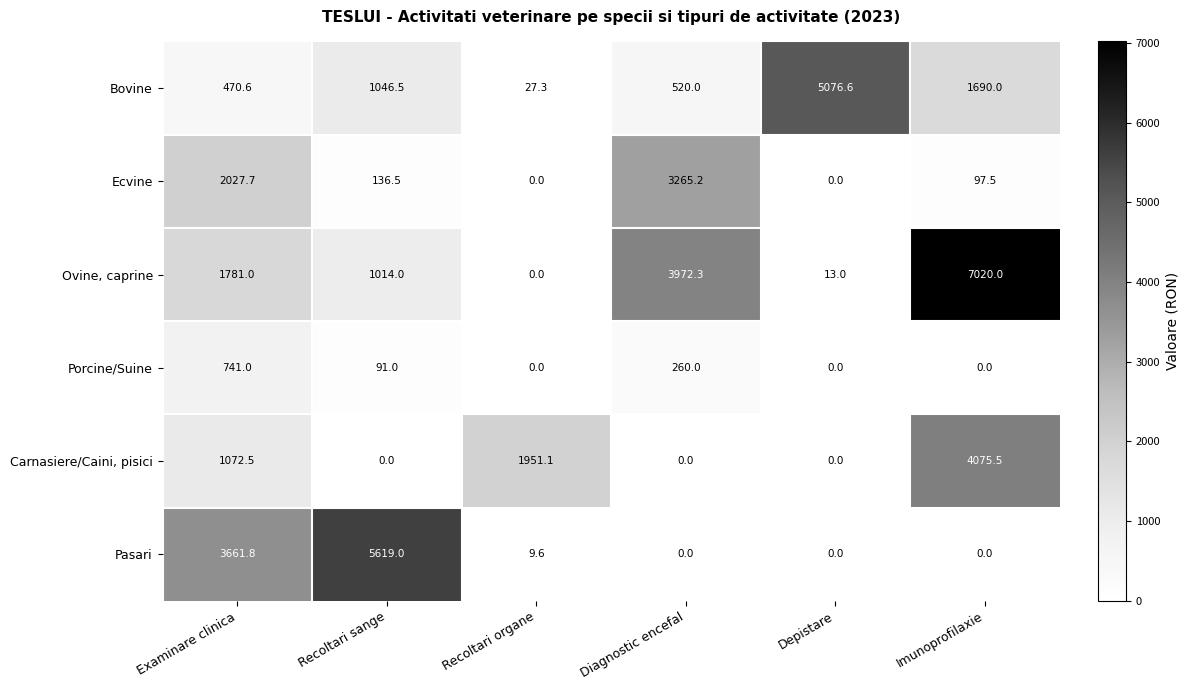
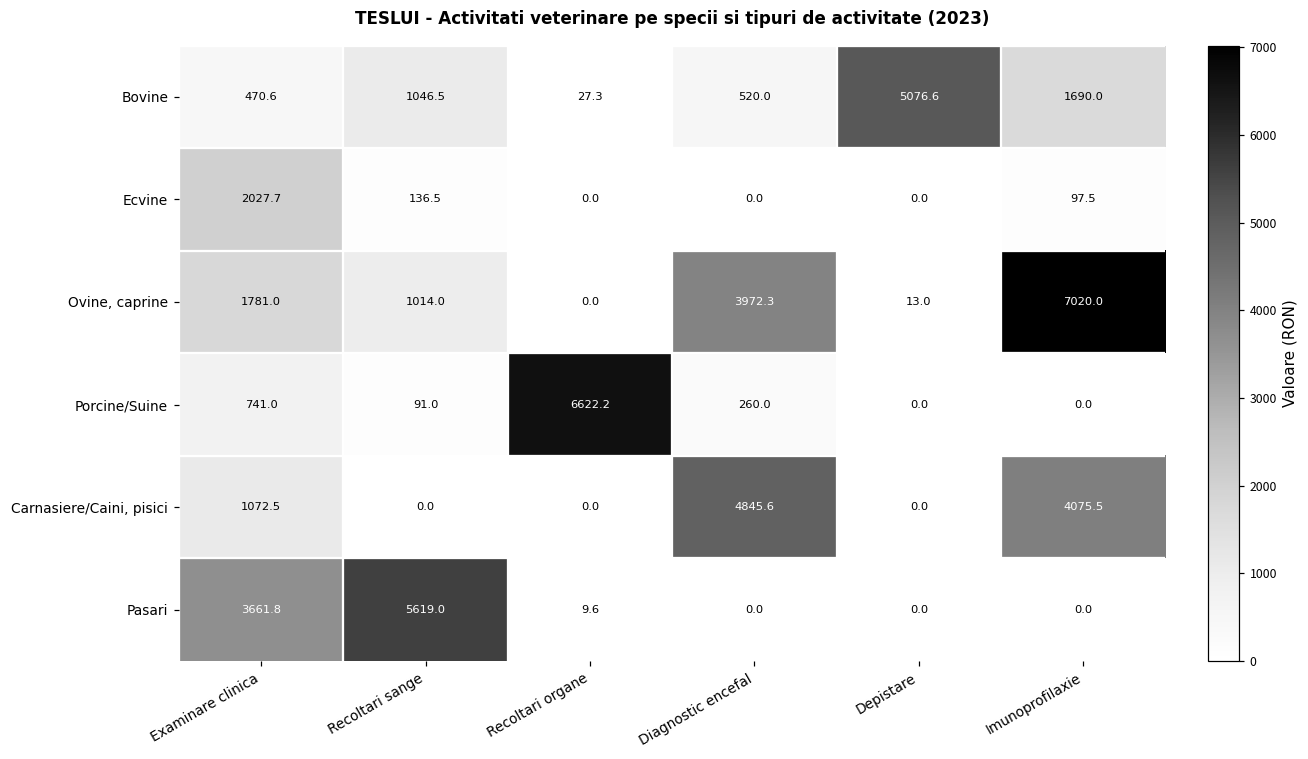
  {
    "Bovine": {
      "Examinare clinica": 470.6,
      "Recoltari sange": 1046.5,
      "Recoltari organe": 27.3,
      "Diagnostic encefal": 520.0,
      "Depistare": 5076.6,
      "Imunoprofilaxie": 1690.0
    },
    "Ecvine": {
      "Examinare clinica": 2027.7,
      "Recoltari sange": 136.5,
      "Recoltari organe": 0.0,
-     "Diagnostic encefal": 3265.2,
+     "Diagnostic encefal": 0.0,
      "Depistare": 0.0,
      "Imunoprofilaxie": 97.5
    },
    "Ovine, caprine": {
      "Examinare clinica": 1781.0,
      "Recoltari sange": 1014.0,
      "Recoltari organe": 0.0,
      "Diagnostic encefal": 3972.3,
      "Depistare": 13.0,
      "Imunoprofilaxie": 7020.0
    },
    "Porcine/Suine": {
      "Examinare clinica": 741.0,
      "Recoltari sange": 91.0,
-     "Recoltari organe": 0.0,
+     "Recoltari organe": 6622.2,
      "Diagnostic encefal": 260.0,
      "Depistare": 0.0,
      "Imunoprofilaxie": 0.0
    },
    "Carnasiere/Caini, pisici": {
      "Examinare clinica": 1072.5,
      "Recoltari sange": 0.0,
-     "Recoltari organe": 1951.1,
-     "Diagnostic encefal": 0.0,
+     "Recoltari organe": 0.0,
+     "Diagnostic encefal": 4845.6,
      "Depistare": 0.0,
      "Imunoprofilaxie": 4075.5
    },
    "Pasari": {
      "Examinare clinica": 3661.8,
      "Recoltari sange": 5619.0,
      "Recoltari organe": 9.6,
      "Diagnostic encefal": 0.0,
      "Depistare": 0.0,
      "Imunoprofilaxie": 0.0
    }
  }
